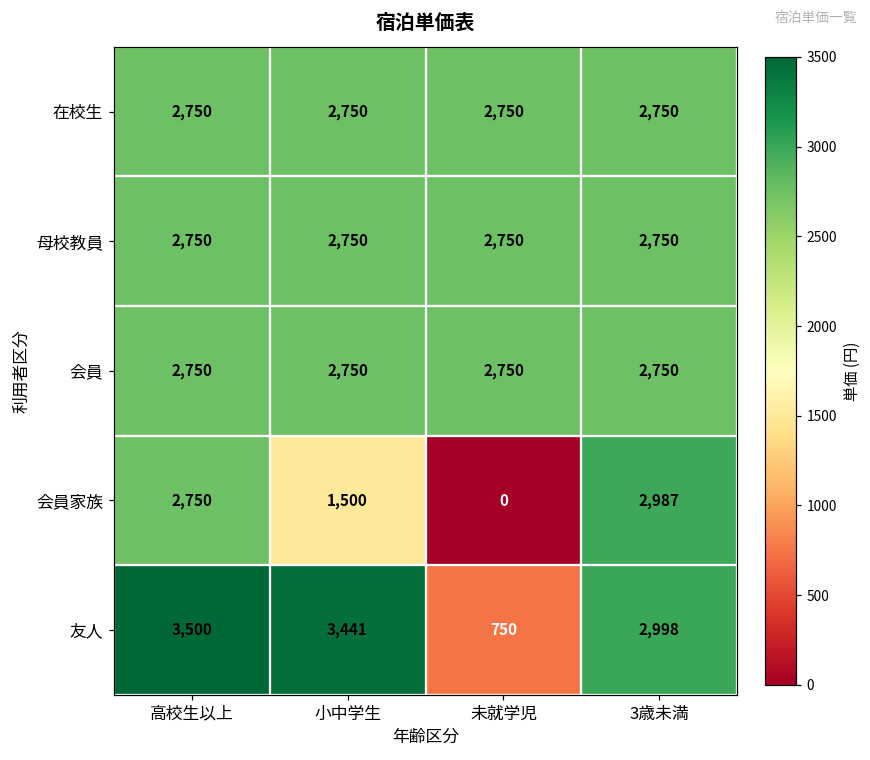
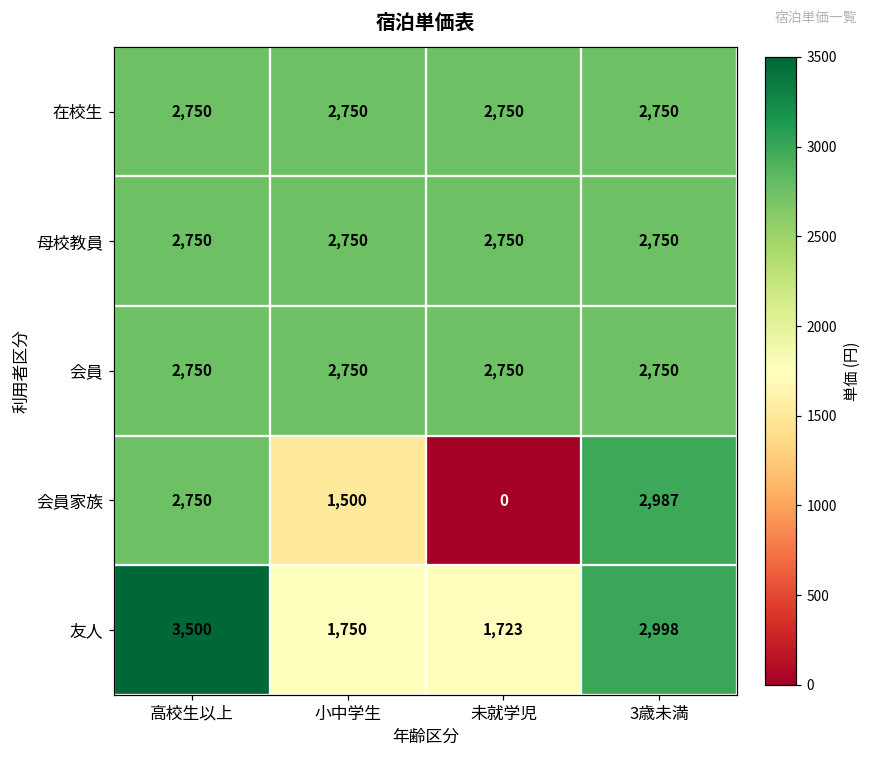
  {
    "在校生": {
      "高校生以上": "2,750",
      "小中学生": "2,750",
      "未就学児": "2,750",
      "3歳未満": "2,750"
    },
    "母校教員": {
      "高校生以上": "2,750",
      "小中学生": "2,750",
      "未就学児": "2,750",
      "3歳未満": "2,750"
    },
    "会員": {
      "高校生以上": "2,750",
      "小中学生": "2,750",
      "未就学児": "2,750",
      "3歳未満": "2,750"
    },
    "会員家族": {
      "高校生以上": "2,750",
      "小中学生": "1,500",
      "未就学児": "0",
      "3歳未満": "2,987"
    },
    "友人": {
      "高校生以上": "3,500",
-     "小中学生": "3,441",
-     "未就学児": "750",
+     "小中学生": "1,750",
+     "未就学児": "1,723",
      "3歳未満": "2,998"
    }
  }
